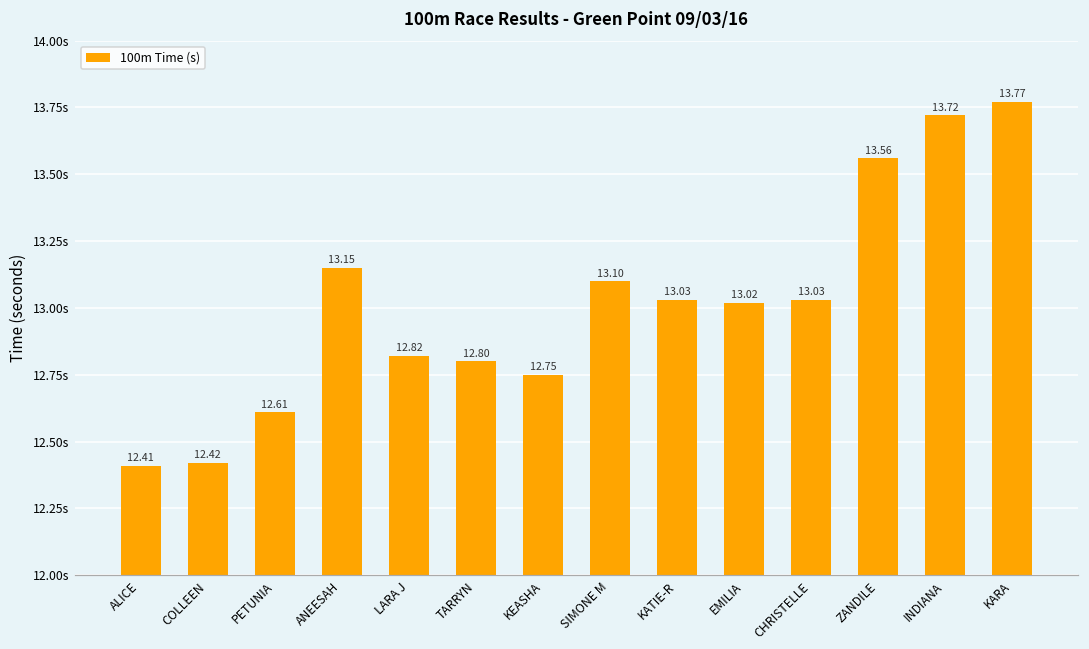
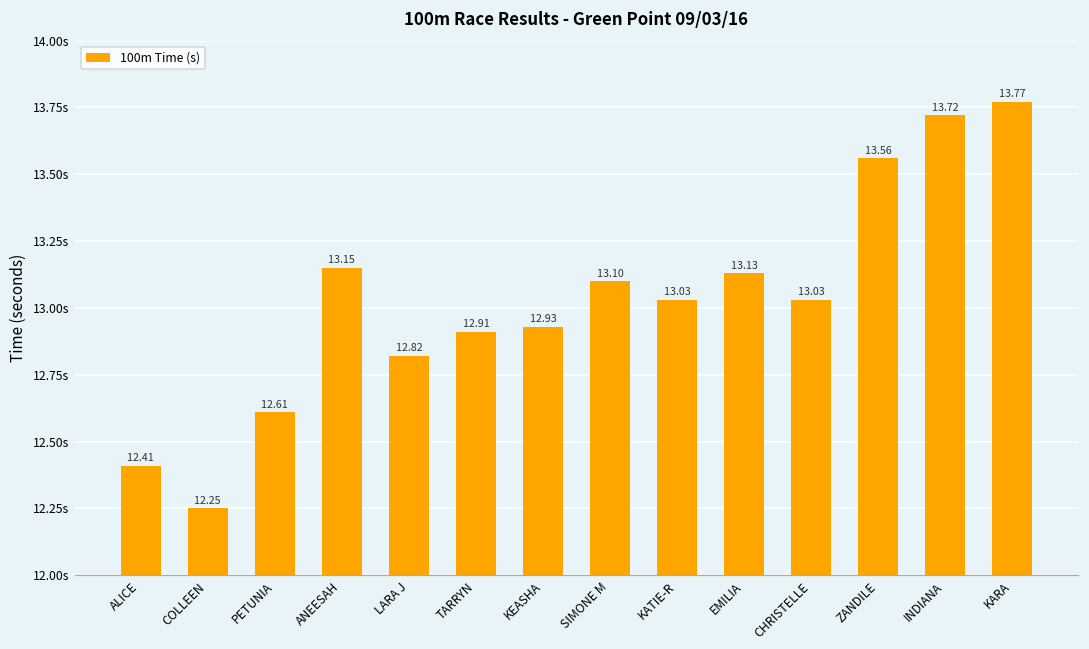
  {
    "ALICE": 12.41,
-   "COLLEEN": 12.42,
+   "COLLEEN": 12.25,
    "PETUNIA": 12.61,
    "ANEESAH": 13.15,
    "LARA J": 12.82,
-   "TARRYN": 12.80,
-   "KEASHA": 12.75,
+   "TARRYN": 12.91,
+   "KEASHA": 12.93,
    "SIMONE M": 13.10,
    "KATIE-R": 13.03,
-   "EMILIA": 13.02,
+   "EMILIA": 13.13,
    "CHRISTELLE": 13.03,
    "ZANDILE": 13.56,
    "INDIANA": 13.72,
    "KARA": 13.77
  }
